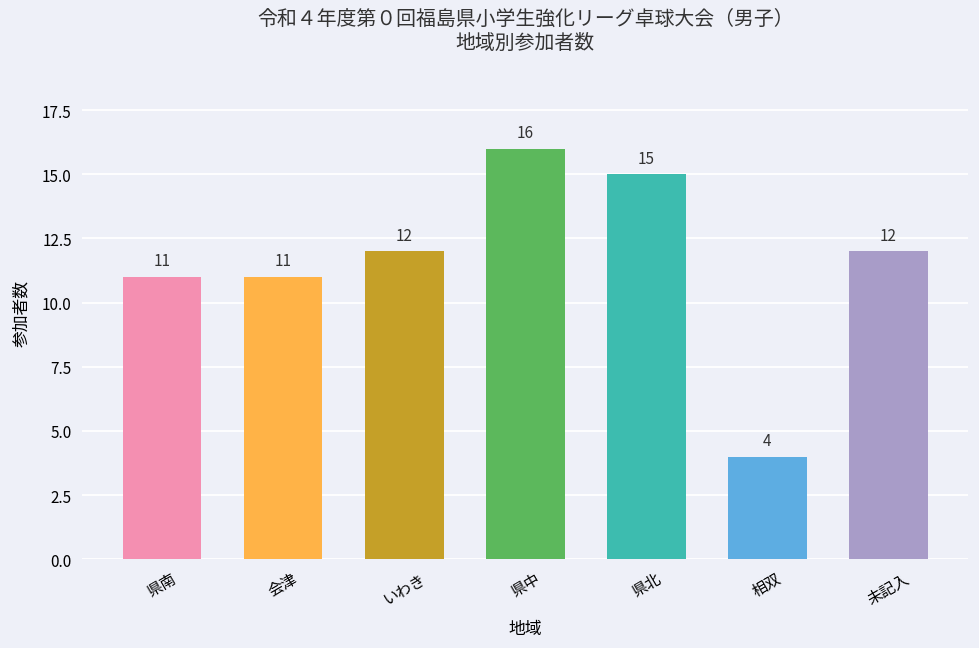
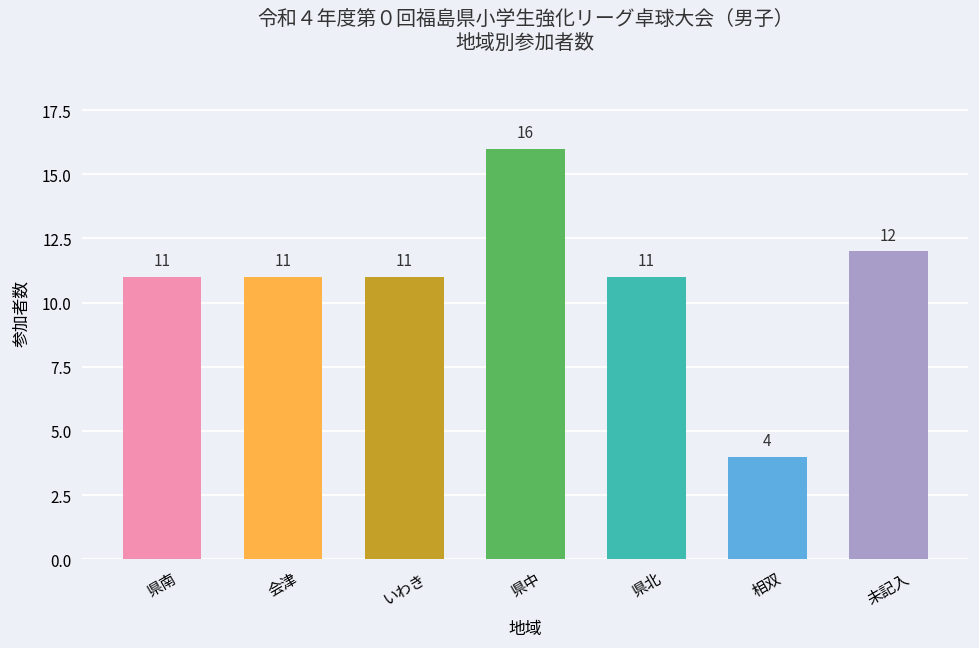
  {
    "県南": 11,
    "会津": 11,
-   "いわき": 12,
+   "いわき": 11,
    "県中": 16,
-   "県北": 15,
+   "県北": 11,
    "相双": 4,
    "未記入": 12
  }
